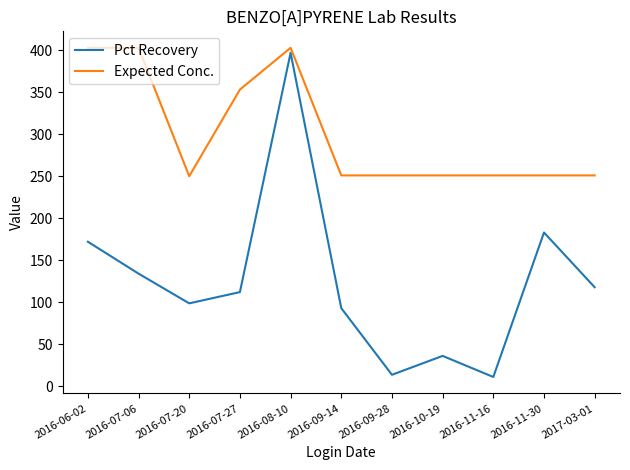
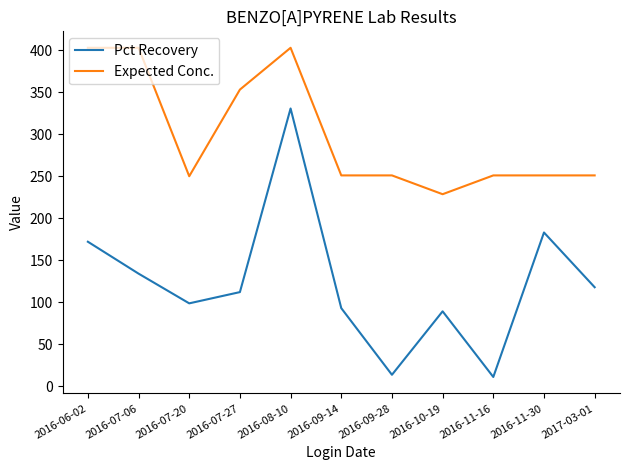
  {
    "Pct Recovery": {
      "2016-06-02": 170,
      "2016-07-06": 130,
      "2016-07-20": 100,
      "2016-07-27": 110,
-     "2016-08-10": 400,
+     "2016-08-10": 330,
      "2016-09-14": 90,
      "2016-09-28": 10,
-     "2016-10-19": 40,
+     "2016-10-19": 90,
      "2016-11-16": 10,
      "2016-11-30": 180,
      "2017-03-01": 120
    },
    "Expected Conc.": {
      "2016-07-20": 250,
      "2016-07-27": 350,
      "2016-08-10": 400,
      "2016-09-14": 250,
      "2016-09-28": 250,
-     "2016-10-19": 250,
+     "2016-10-19": 230,
      "2016-11-16": 250,
      "2016-11-30": 250,
      "2017-03-01": 250
    }
  }
